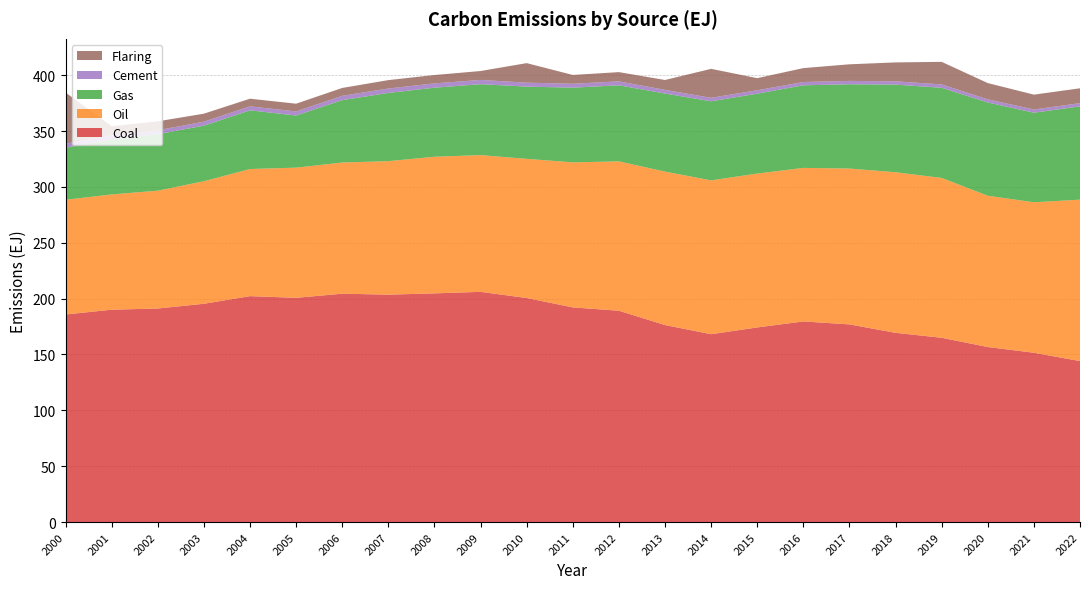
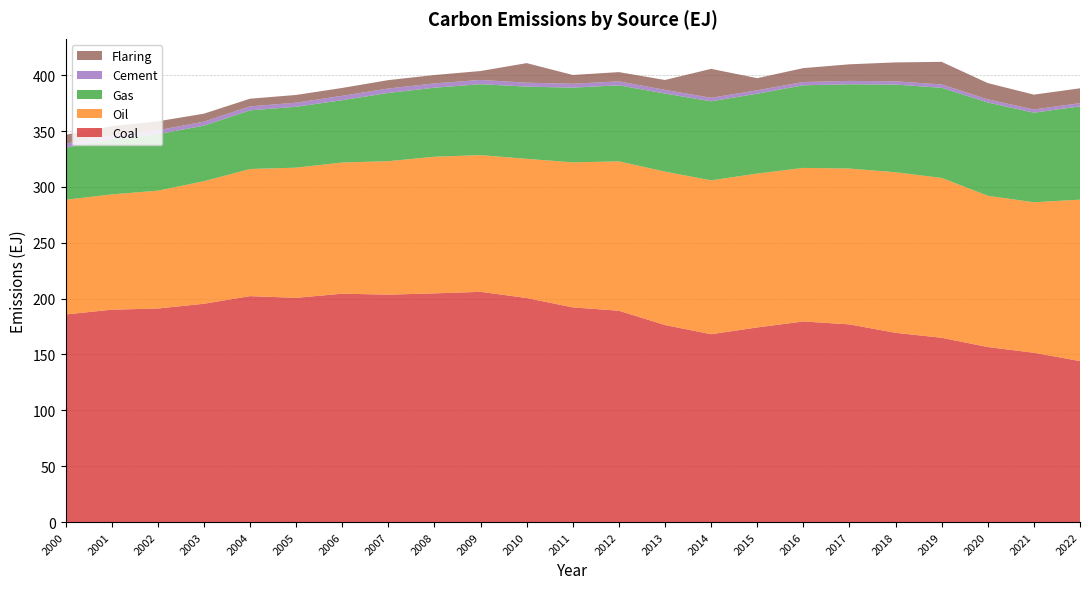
  {
    "Coal": {
      "2000": 186,
      "2001": 190,
      "2002": 191,
      "2003": 195,
      "2004": 202,
      "2005": 201,
      "2006": 204,
      "2007": 204,
      "2008": 205,
      "2009": 206,
      "2010": 201,
      "2011": 192,
      "2012": 189,
      "2013": 176,
      "2014": 168,
      "2015": 174,
      "2016": 180,
      "2017": 177,
      "2018": 169,
      "2019": 165,
      "2020": 157,
      "2021": 152,
      "2022": 144
    },
    "Oil": {
      "2000": 103,
      "2001": 103,
      "2002": 105,
      "2003": 110,
      "2004": 114,
      "2005": 116,
      "2006": 117,
      "2007": 119,
      "2008": 122,
      "2009": 122,
      "2010": 125,
      "2011": 130,
      "2012": 134,
      "2013": 137,
      "2014": 138,
      "2015": 138,
      "2016": 137,
      "2017": 139,
      "2018": 144,
      "2019": 143,
      "2020": 135,
      "2021": 135,
      "2022": 144
    },
    "Gas": {
      "2000": 47,
      "2003": 50,
      "2004": 53,
-     "2005": 47,
+     "2005": 54,
      "2006": 56,
      "2007": 61,
      "2008": 62,
      "2009": 63,
      "2010": 65,
      "2011": 67,
      "2012": 68,
      "2013": 70,
      "2014": 71,
      "2015": 72,
      "2016": 74,
      "2017": 75,
      "2018": 78,
      "2019": 81,
      "2020": 83,
      "2021": 80,
      "2022": 83
    },
    "Cement": {
      "2000": 4,
      "2003": 4,
      "2004": 4,
      "2005": 4,
      "2006": 4,
      "2007": 4,
      "2008": 4,
      "2009": 4,
      "2010": 4,
      "2011": 3,
      "2012": 4,
      "2013": 3,
      "2014": 3,
      "2015": 3,
      "2016": 3,
      "2017": 3,
      "2018": 3,
      "2019": 3,
      "2020": 3,
      "2021": 3,
      "2022": 3
    },
    "Flaring": {
-     "2000": 46,
+     "2000": 8,
      "2003": 7,
      "2004": 7,
      "2005": 7,
      "2006": 7,
      "2007": 8,
      "2008": 7,
      "2009": 8,
      "2010": 17,
      "2011": 8,
      "2012": 8,
      "2013": 9,
      "2014": 26,
      "2015": 11,
      "2016": 12,
      "2017": 15,
      "2018": 17,
      "2019": 20,
      "2020": 15,
      "2021": 13,
      "2022": 13
    }
  }
